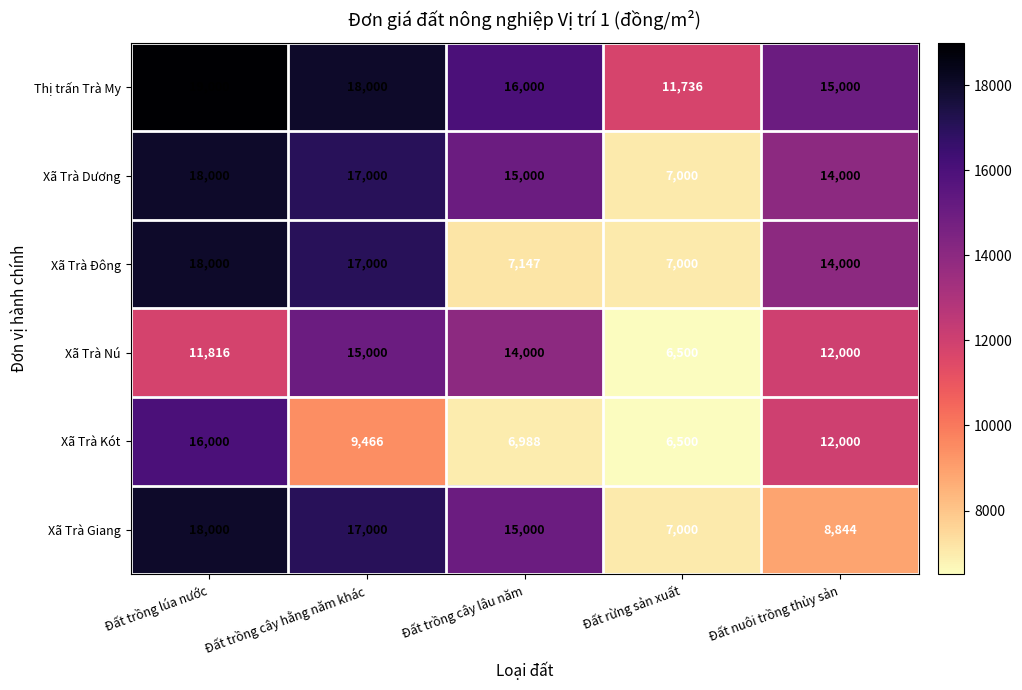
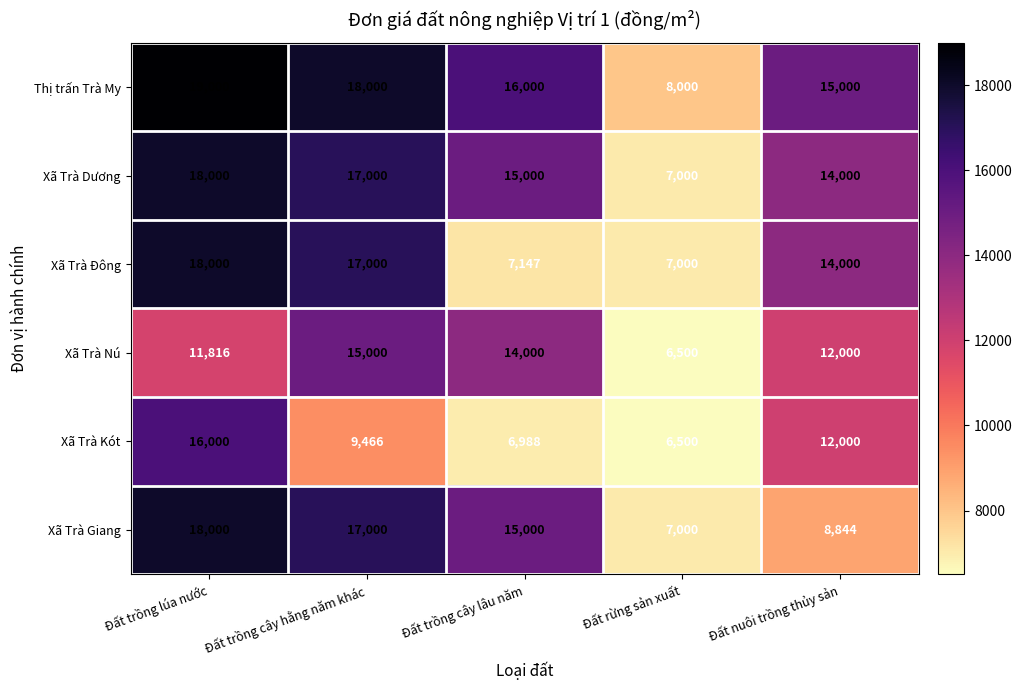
  {
    "Thị trấn Trà My": {
      "Đất trồng cây lâu năm": "16,000",
-     "Đất rừng sản xuất": "11,736",
+     "Đất rừng sản xuất": "8,000",
      "Đất nuôi trồng thủy sản": "15,000"
    },
    "Xã Trà Dương": {
      "Đất trồng cây hằng năm khác": "17,000",
      "Đất trồng cây lâu năm": "15,000",
      "Đất rừng sản xuất": "7,000",
      "Đất nuôi trồng thủy sản": "14,000"
    },
    "Xã Trà Đông": {
      "Đất trồng cây hằng năm khác": "17,000",
      "Đất trồng cây lâu năm": "7,147",
      "Đất rừng sản xuất": "7,000",
      "Đất nuôi trồng thủy sản": "14,000"
    },
    "Xã Trà Nú": {
      "Đất trồng lúa nước": "11,816",
      "Đất trồng cây hằng năm khác": "15,000",
      "Đất trồng cây lâu năm": "14,000",
      "Đất rừng sản xuất": "6,500",
      "Đất nuôi trồng thủy sản": "12,000"
    },
    "Xã Trà Kót": {
      "Đất trồng lúa nước": "16,000",
      "Đất trồng cây hằng năm khác": "9,466",
      "Đất trồng cây lâu năm": "6,988",
      "Đất rừng sản xuất": "6,500",
      "Đất nuôi trồng thủy sản": "12,000"
    },
    "Xã Trà Giang": {
      "Đất trồng cây hằng năm khác": "17,000",
      "Đất trồng cây lâu năm": "15,000",
      "Đất rừng sản xuất": "7,000",
      "Đất nuôi trồng thủy sản": "8,844"
    }
  }
